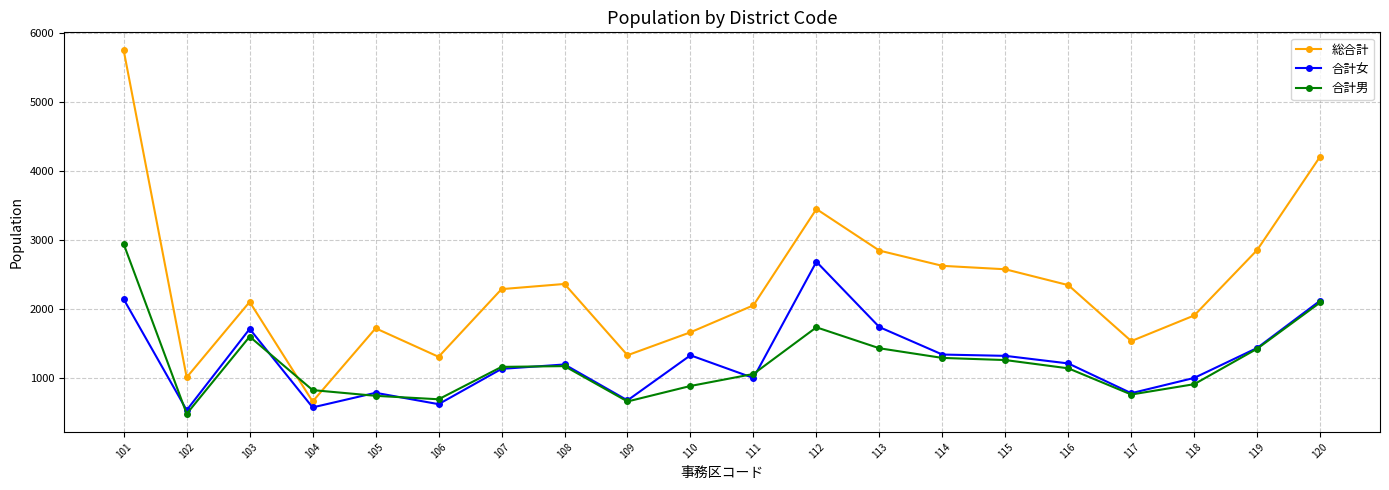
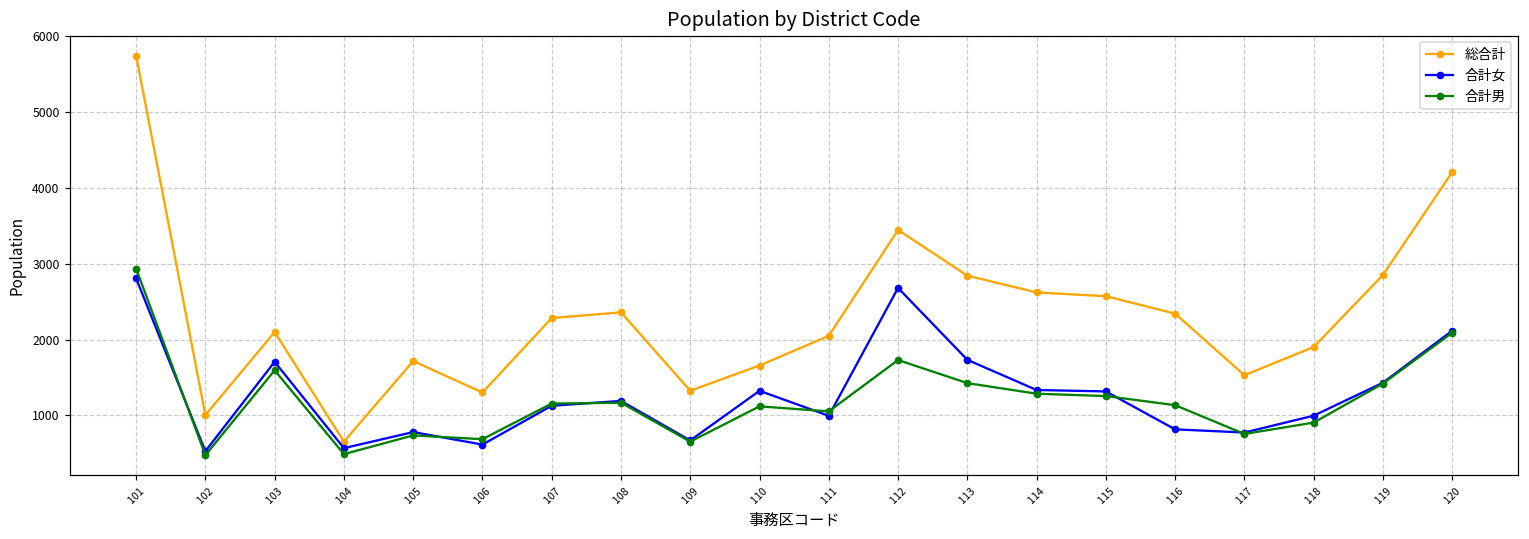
  {
    "総合計": {
      "101": 5700,
      "102": 1000,
      "103": 2100,
      "104": 700,
      "105": 1700,
      "106": 1300,
      "107": 2300,
      "108": 2400,
      "109": 1300,
      "110": 1700,
      "111": 2100,
      "112": 3400,
      "113": 2800,
      "114": 2600,
      "115": 2600,
      "116": 2300,
      "117": 1500,
      "118": 1900,
      "119": 2900,
      "120": 4200
    },
    "合計女": {
-     "101": 2100,
+     "101": 2800,
      "102": 500,
      "103": 1700,
      "104": 600,
      "105": 800,
      "106": 600,
      "110": 1300,
      "111": 1000,
      "112": 2700,
      "113": 1700,
      "114": 1300,
      "115": 1300,
-     "116": 1200,
+     "116": 800,
      "118": 1000
    },
    "合計男": {
      "101": 2900,
      "102": 500,
      "103": 1600,
-     "104": 800,
+     "104": 500,
      "105": 700,
      "106": 700,
-     "110": 900,
+     "110": 1100,
      "111": 1100,
      "112": 1700,
      "113": 1400,
      "114": 1300,
      "115": 1300,
      "116": 1100,
      "118": 900
    }
  }
